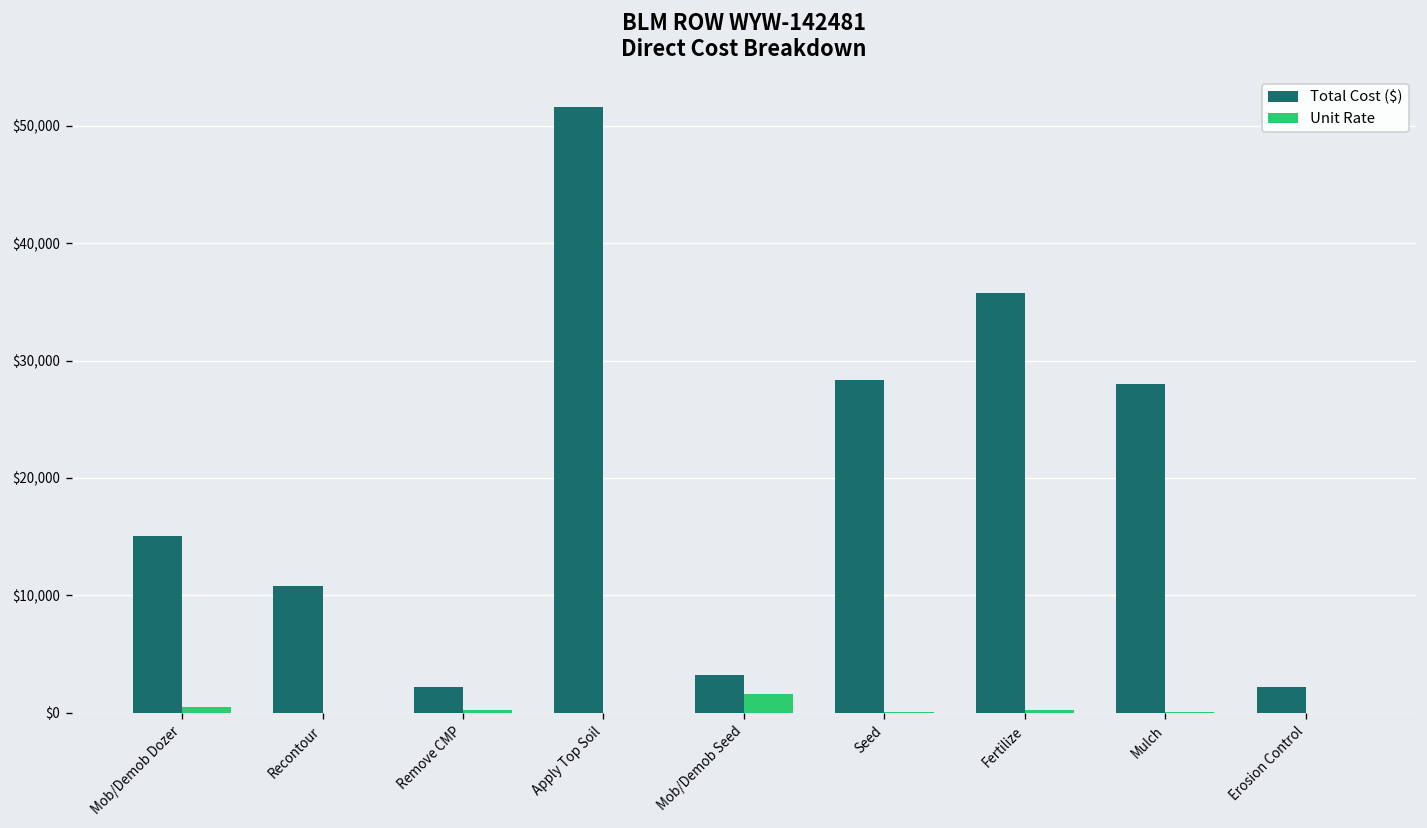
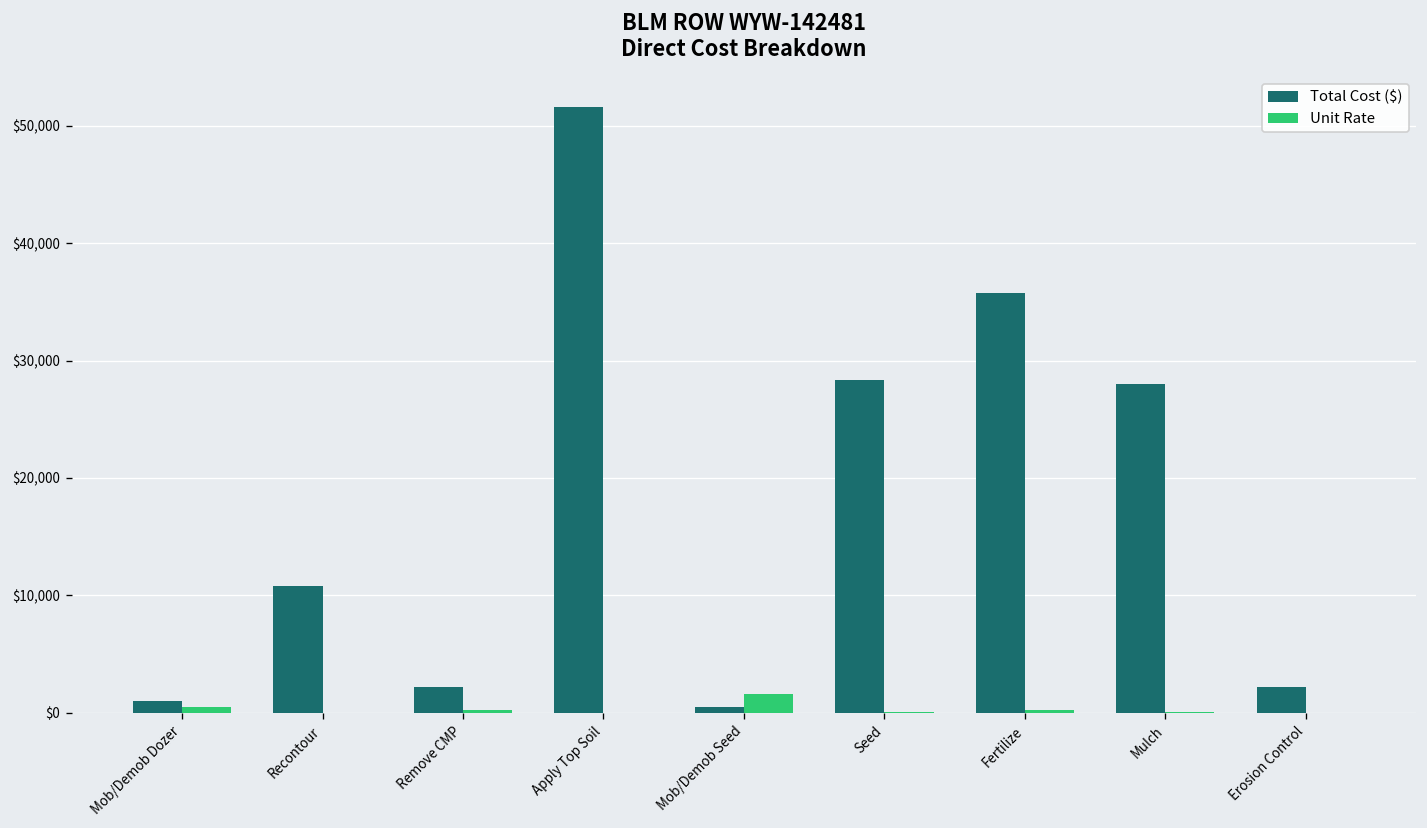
  {
    "Total Cost ($)": {
-     "Mob/Demob Dozer": "$15,000",
+     "Mob/Demob Dozer": "$1,000",
      "Recontour": "$11,000",
      "Remove CMP": "$2,000",
      "Apply Top Soil": "$52,000",
-     "Mob/Demob Seed": "$3,000",
+     "Mob/Demob Seed": "$1,000",
      "Seed": "$28,000",
      "Fertilize": "$36,000",
      "Mulch": "$28,000",
      "Erosion Control": "$2,000"
    },
    "Unit Rate": {
      "Mob/Demob Dozer": "$1,000",
      "Remove CMP": "$0",
      "Mob/Demob Seed": "$2,000",
      "Fertilize": "$0"
    }
  }
